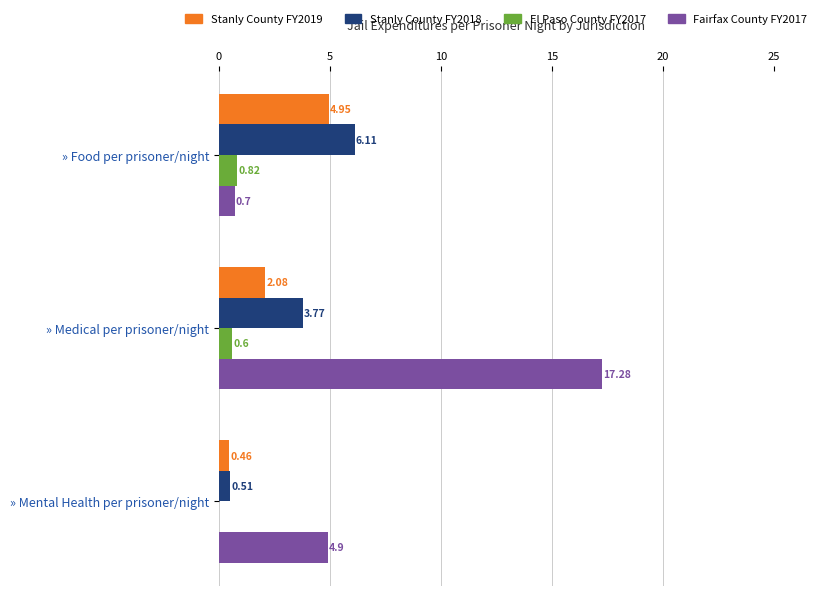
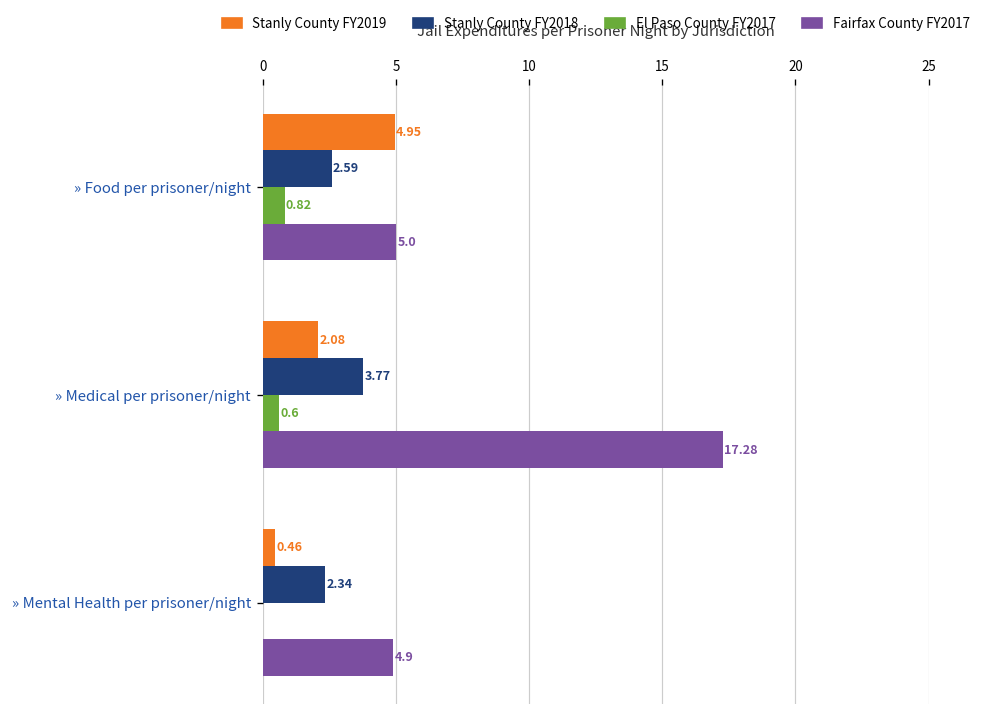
  {
    "Stanly County FY2019": {
      "» Food per prisoner/night": 4.95,
      "» Medical per prisoner/night": 2.08,
      "» Mental Health per prisoner/night": 0.46
    },
    "Stanly County FY2018": {
-     "» Food per prisoner/night": 6.11,
+     "» Food per prisoner/night": 2.59,
      "» Medical per prisoner/night": 3.77,
-     "» Mental Health per prisoner/night": 0.51
+     "» Mental Health per prisoner/night": 2.34
    },
    "El Paso County FY2017": {
      "» Food per prisoner/night": 0.82,
      "» Medical per prisoner/night": 0.6
    },
    "Fairfax County FY2017": {
-     "» Food per prisoner/night": 0.7,
+     "» Food per prisoner/night": 5.0,
      "» Medical per prisoner/night": 17.28,
      "» Mental Health per prisoner/night": 4.9
    }
  }
